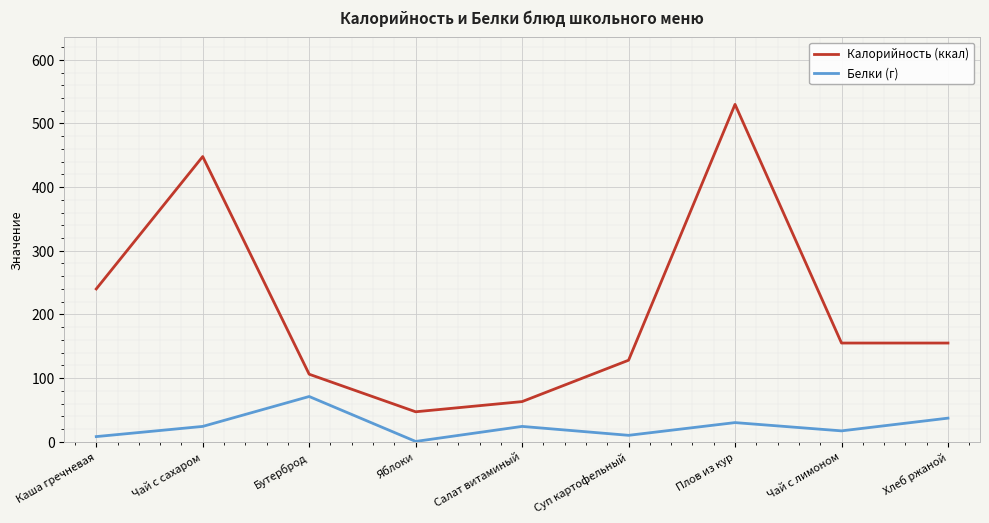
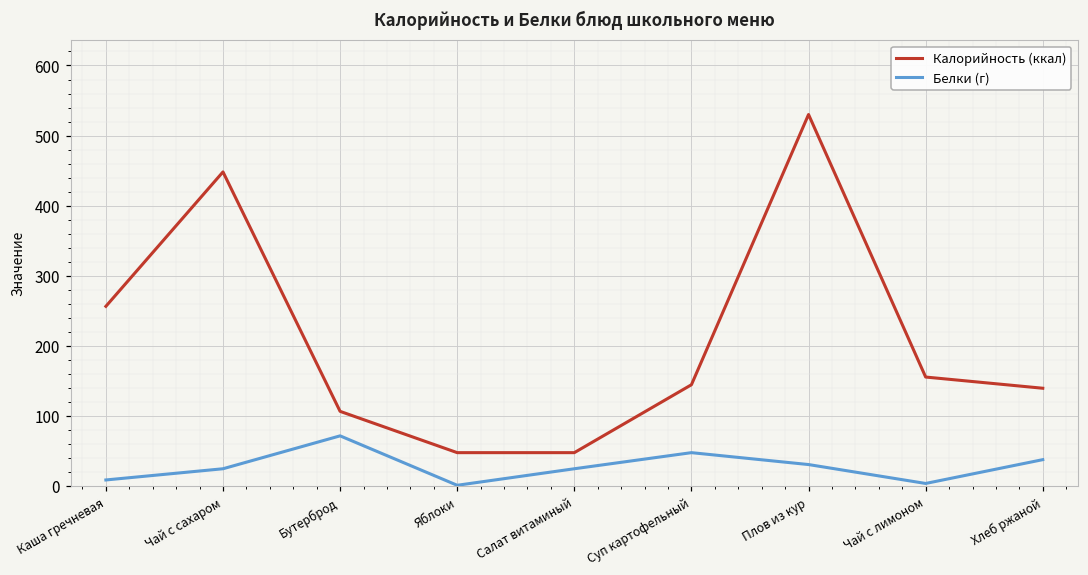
  {
    "Калорийность (ккал)": {
-     "Каша гречневая": 240,
+     "Каша гречневая": 260,
      "Чай с сахаром": 450,
      "Бутерброд": 110,
      "Яблоки": 50,
-     "Салат витаминый": 60,
-     "Суп картофельный": 130,
+     "Салат витаминый": 50,
+     "Суп картофельный": 140,
      "Плов из кур": 530,
      "Чай с лимоном": 160,
-     "Хлеб ржаной": 160
+     "Хлеб ржаной": 140
    },
    "Белки (г)": {
      "Каша гречневая": 10,
      "Чай с сахаром": 20,
      "Бутерброд": 70,
      "Яблоки": 0,
      "Салат витаминый": 20,
-     "Суп картофельный": 10,
+     "Суп картофельный": 50,
      "Плов из кур": 30,
-     "Чай с лимоном": 20,
+     "Чай с лимоном": 0,
      "Хлеб ржаной": 40
    }
  }
